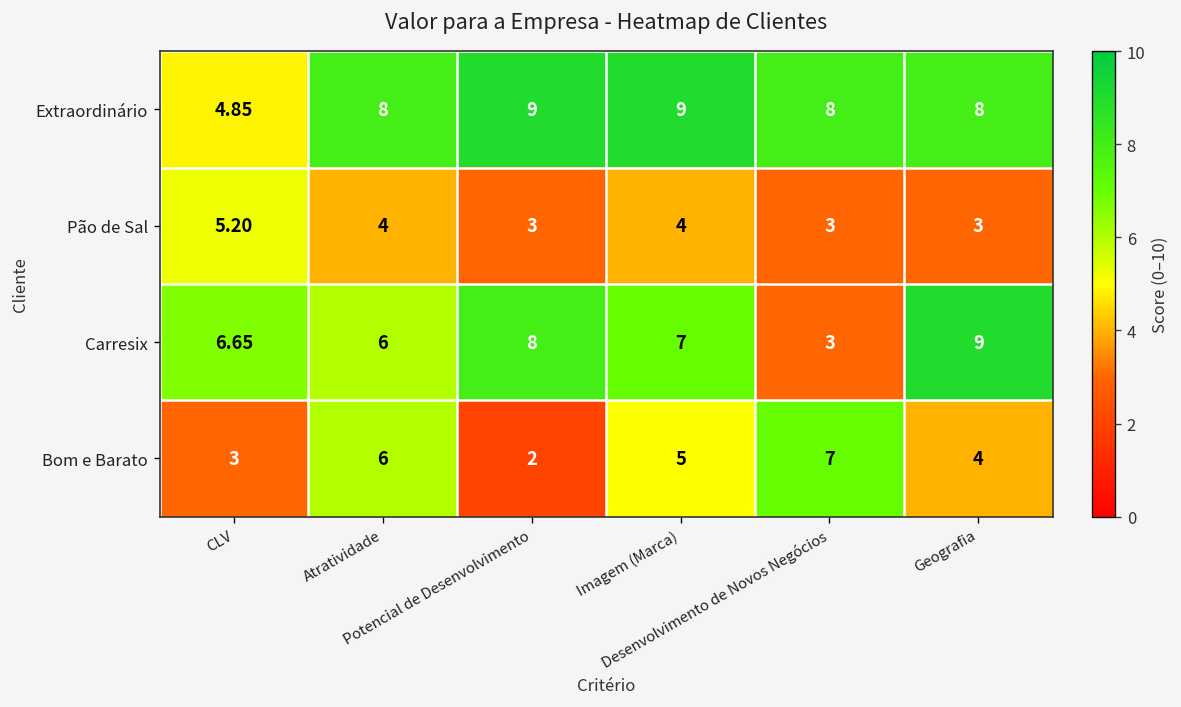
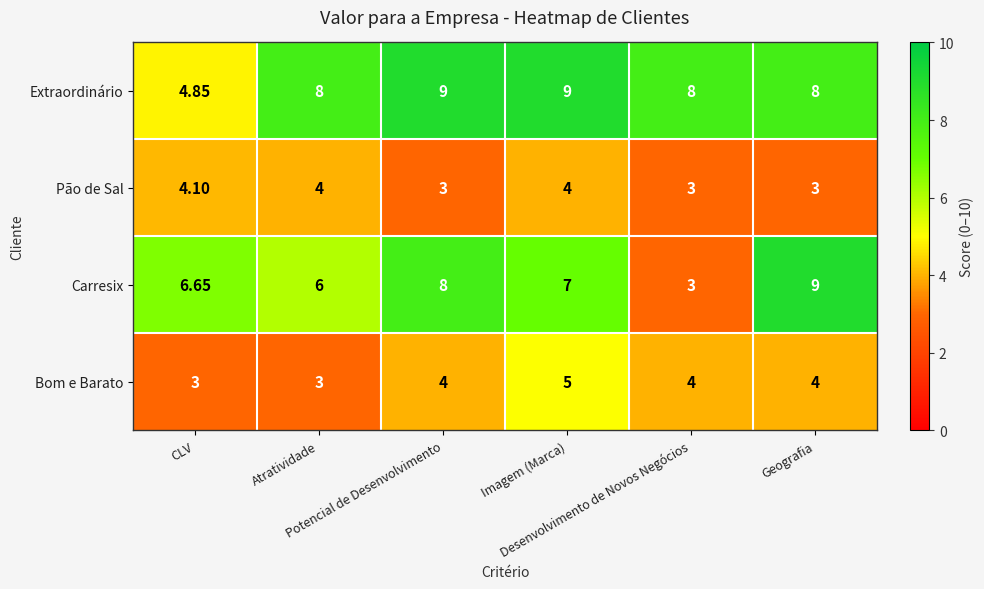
  {
    "Extraordinário": {
      "CLV": 4.85,
      "Atratividade": 8,
      "Potencial de Desenvolvimento": 9,
      "Imagem (Marca)": 9,
      "Desenvolvimento de Novos Negócios": 8,
      "Geografia": 8
    },
    "Pão de Sal": {
-     "CLV": 5.20,
+     "CLV": 4.10,
      "Atratividade": 4,
      "Potencial de Desenvolvimento": 3,
      "Imagem (Marca)": 4,
      "Desenvolvimento de Novos Negócios": 3,
      "Geografia": 3
    },
    "Carresix": {
      "CLV": 6.65,
      "Atratividade": 6,
      "Potencial de Desenvolvimento": 8,
      "Imagem (Marca)": 7,
      "Desenvolvimento de Novos Negócios": 3,
      "Geografia": 9
    },
    "Bom e Barato": {
      "CLV": 3,
-     "Atratividade": 6,
-     "Potencial de Desenvolvimento": 2,
+     "Atratividade": 3,
+     "Potencial de Desenvolvimento": 4,
      "Imagem (Marca)": 5,
-     "Desenvolvimento de Novos Negócios": 7,
+     "Desenvolvimento de Novos Negócios": 4,
      "Geografia": 4
    }
  }
